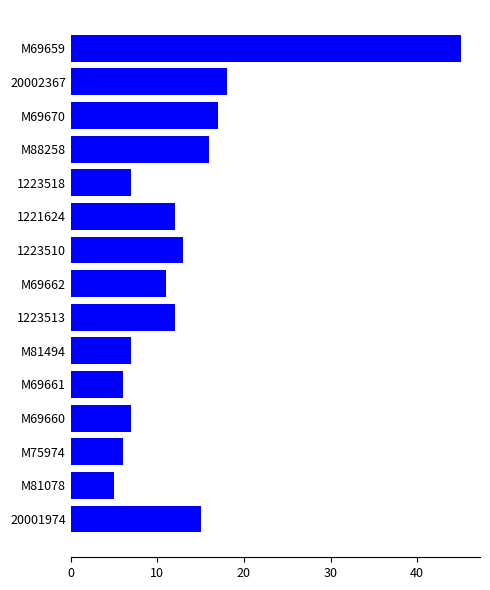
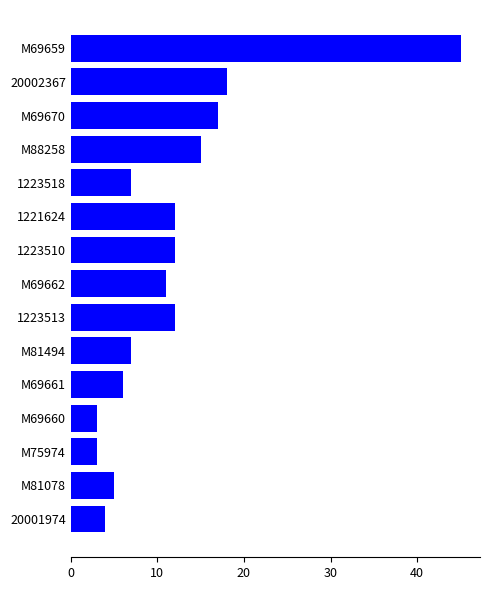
  {
    "M69659": 45,
    "20002367": 18,
    "M69670": 17,
-   "M88258": 16,
+   "M88258": 15,
    "1223518": 7,
    "1221624": 12,
-   "1223510": 13,
+   "1223510": 12,
    "M69662": 11,
    "1223513": 12,
    "M81494": 7,
    "M69661": 6,
-   "M69660": 7,
-   "M75974": 6,
+   "M69660": 3,
+   "M75974": 3,
    "M81078": 5,
-   "20001974": 15
+   "20001974": 4
  }
